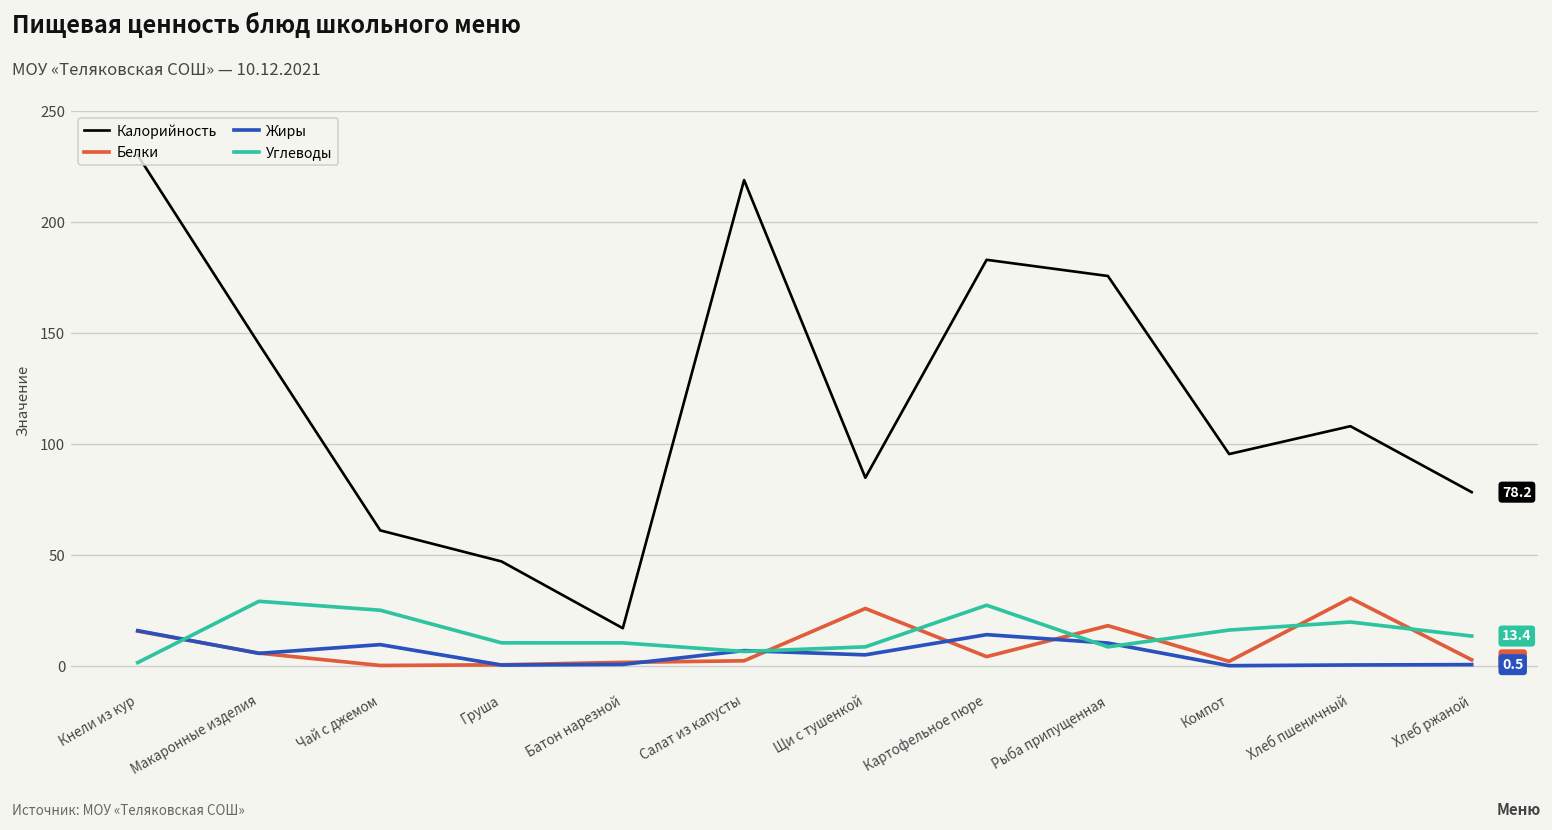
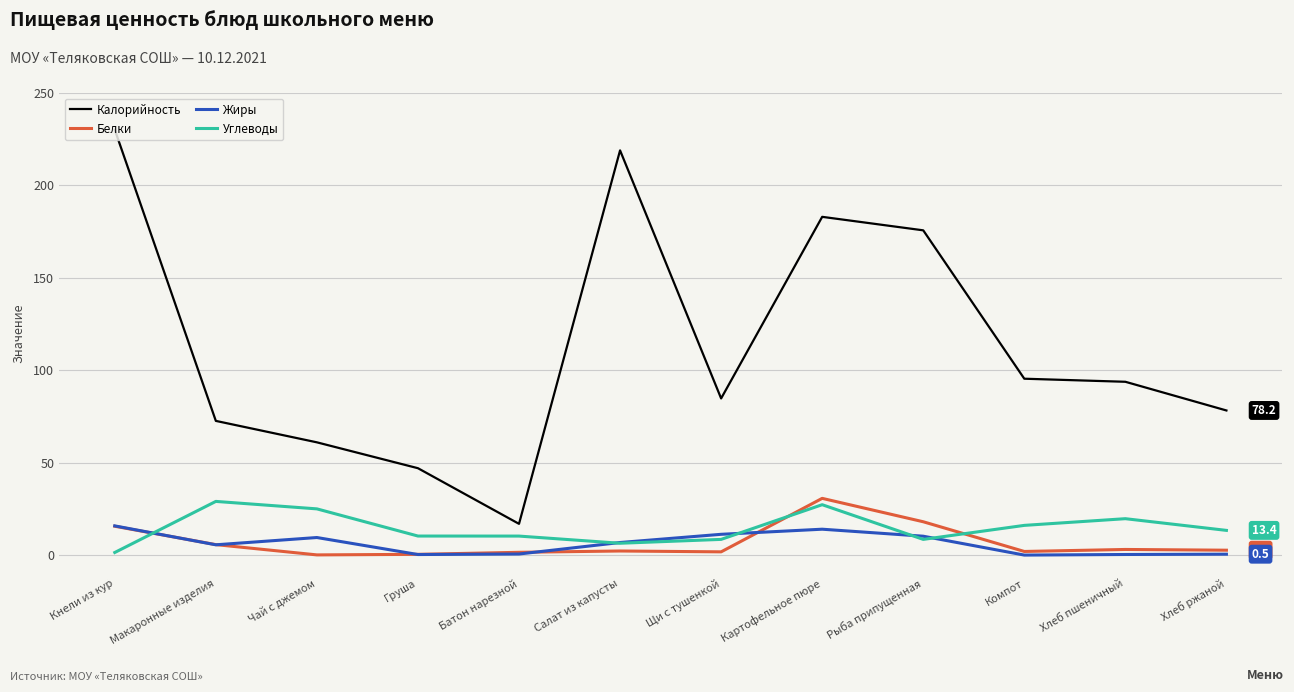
  {
    "Калорийность": {
-     "Макаронные изделия": 145,
+     "Макаронные изделия": 73,
      "Чай с джемом": 61,
      "Груша": 47,
      "Батон нарезной": 17,
      "Салат из капусты": 219,
      "Щи с тушенкой": 85,
      "Картофельное пюре": 183,
      "Рыба припущенная": 176,
      "Компот": 95,
-     "Хлеб пшеничный": 108
+     "Хлеб пшеничный": 94
    },
    "Белки": {
      "Чай с джемом": 0,
      "Салат из капусты": 2,
-     "Щи с тушенкой": 26,
-     "Картофельное пюре": 4,
+     "Щи с тушенкой": 2,
+     "Картофельное пюре": 31,
      "Рыба припущенная": 18,
      "Компот": 2,
-     "Хлеб пшеничный": 30
+     "Хлеб пшеничный": 3
    },
    "Жиры": {
      "Чай с джемом": 10,
-     "Щи с тушенкой": 5,
+     "Щи с тушенкой": 11,
      "Картофельное пюре": 14,
      "Рыба припущенная": 10,
      "Компот": 0,
      "Хлеб пшеничный": 0
    },
    "Углеводы": {
      "Кнели из кур": 1,
      "Макаронные изделия": 29,
      "Чай с джемом": 25,
      "Груша": 10,
      "Батон нарезной": 10,
      "Щи с тушенкой": 8,
      "Картофельное пюре": 27,
      "Рыба припущенная": 8,
      "Компот": 16,
      "Хлеб пшеничный": 20
    }
  }
